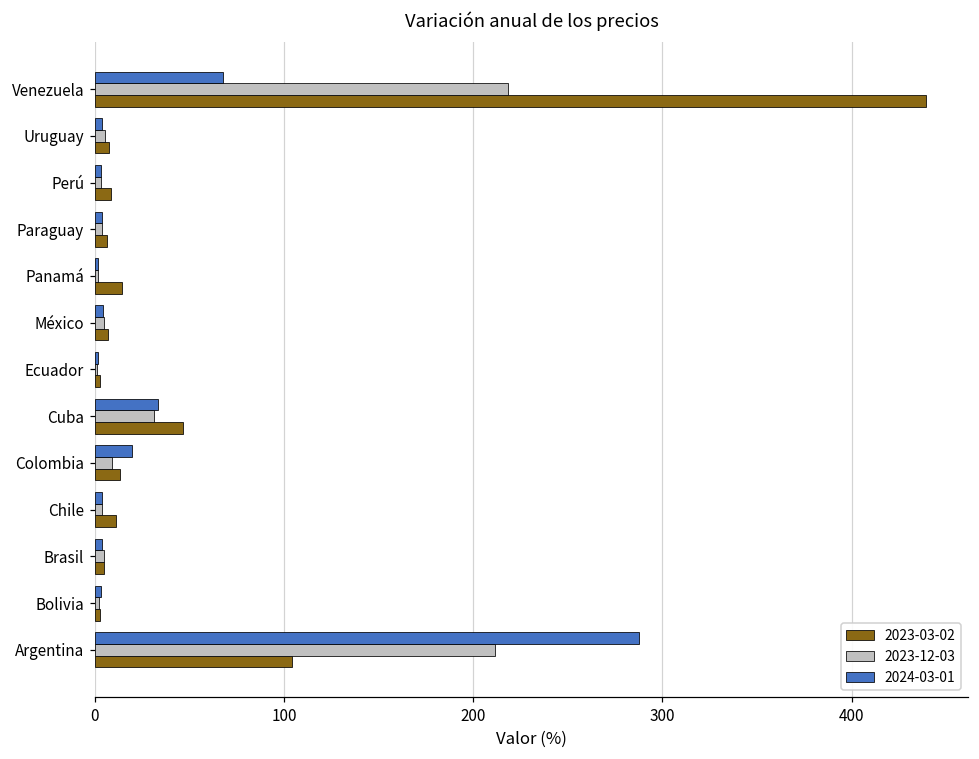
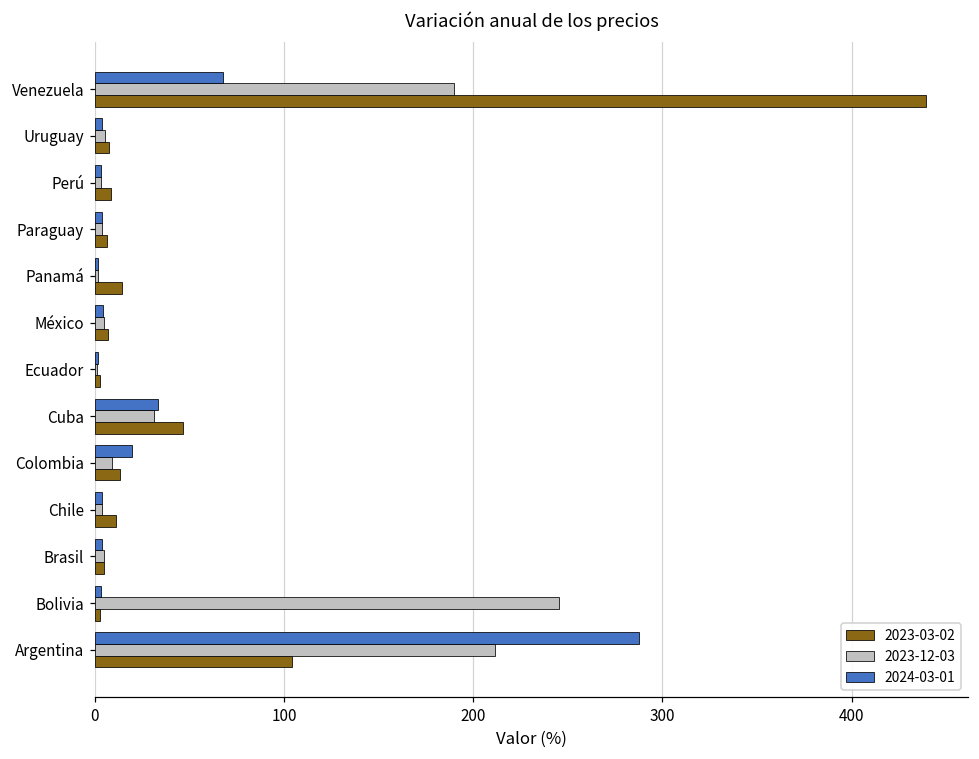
  {
    "2023-03-02": {
      "Venezuela": 440,
      "Uruguay": 7,
      "Perú": 8,
      "Paraguay": 6,
      "Panamá": 14,
      "México": 7,
      "Ecuador": 3,
      "Cuba": 46,
      "Colombia": 13,
      "Chile": 11,
      "Brasil": 5,
      "Bolivia": 3,
      "Argentina": 104
    },
    "2023-12-03": {
-     "Venezuela": 218,
+     "Venezuela": 190,
      "Uruguay": 5,
      "Perú": 3,
      "Paraguay": 4,
      "Panamá": 2,
      "México": 5,
      "Cuba": 31,
      "Colombia": 9,
      "Chile": 4,
      "Brasil": 5,
-     "Bolivia": 2,
+     "Bolivia": 245,
      "Argentina": 211
    },
    "2024-03-01": {
      "Venezuela": 68,
      "Uruguay": 4,
      "Perú": 3,
      "Paraguay": 4,
      "Panamá": 2,
      "México": 4,
      "Ecuador": 2,
      "Cuba": 33,
      "Colombia": 20,
      "Chile": 4,
      "Brasil": 4,
      "Bolivia": 3,
      "Argentina": 288
    }
  }
